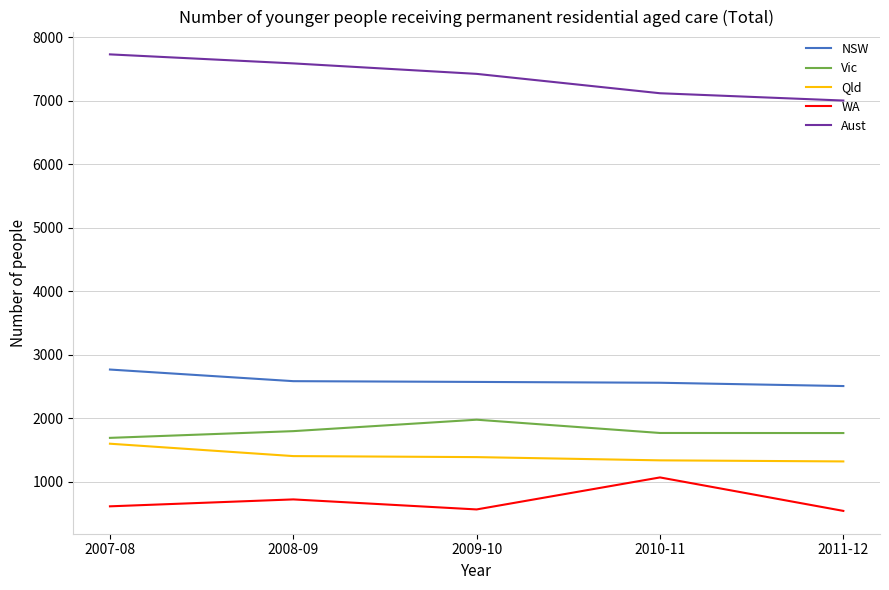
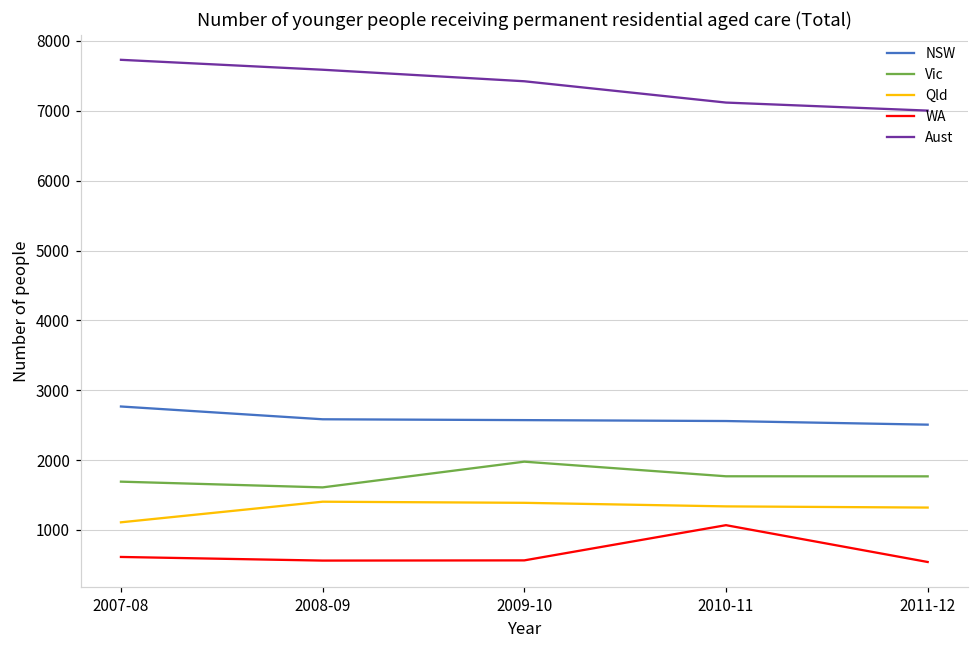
  {
    "NSW": {
      "2007-08": 2800,
      "2008-09": 2600,
      "2009-10": 2600,
      "2010-11": 2600,
      "2011-12": 2500
    },
    "Vic": {
      "2007-08": 1700,
-     "2008-09": 1800,
+     "2008-09": 1600,
      "2009-10": 2000,
      "2010-11": 1800,
      "2011-12": 1800
    },
    "Qld": {
-     "2007-08": 1600,
+     "2007-08": 1100,
      "2008-09": 1400,
      "2009-10": 1400,
      "2010-11": 1300,
      "2011-12": 1300
    },
    "WA": {
      "2007-08": 600,
-     "2008-09": 700,
+     "2008-09": 600,
      "2009-10": 600,
      "2010-11": 1100,
      "2011-12": 500
    },
    "Aust": {
      "2007-08": 7700,
      "2008-09": 7600,
      "2009-10": 7400,
      "2010-11": 7100,
      "2011-12": 7000
    }
  }
